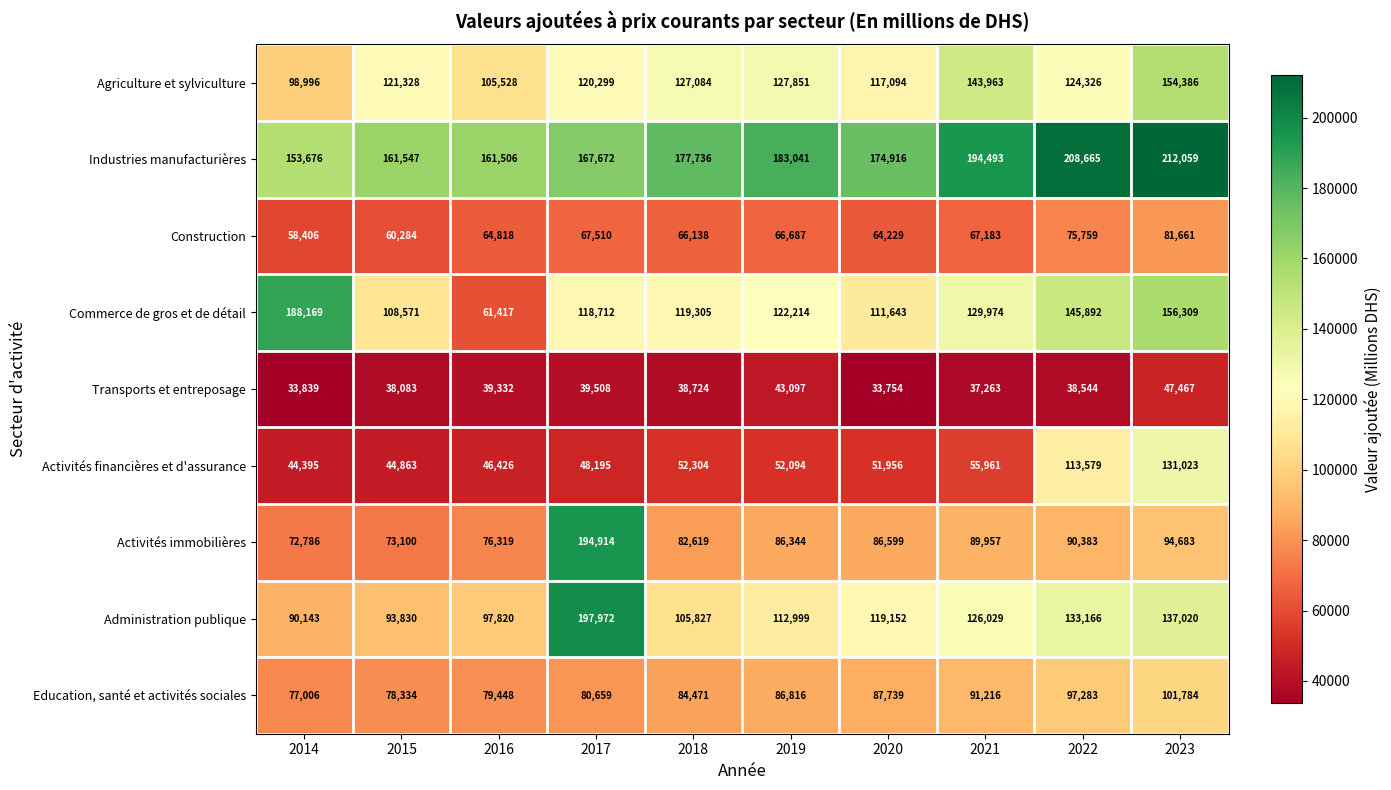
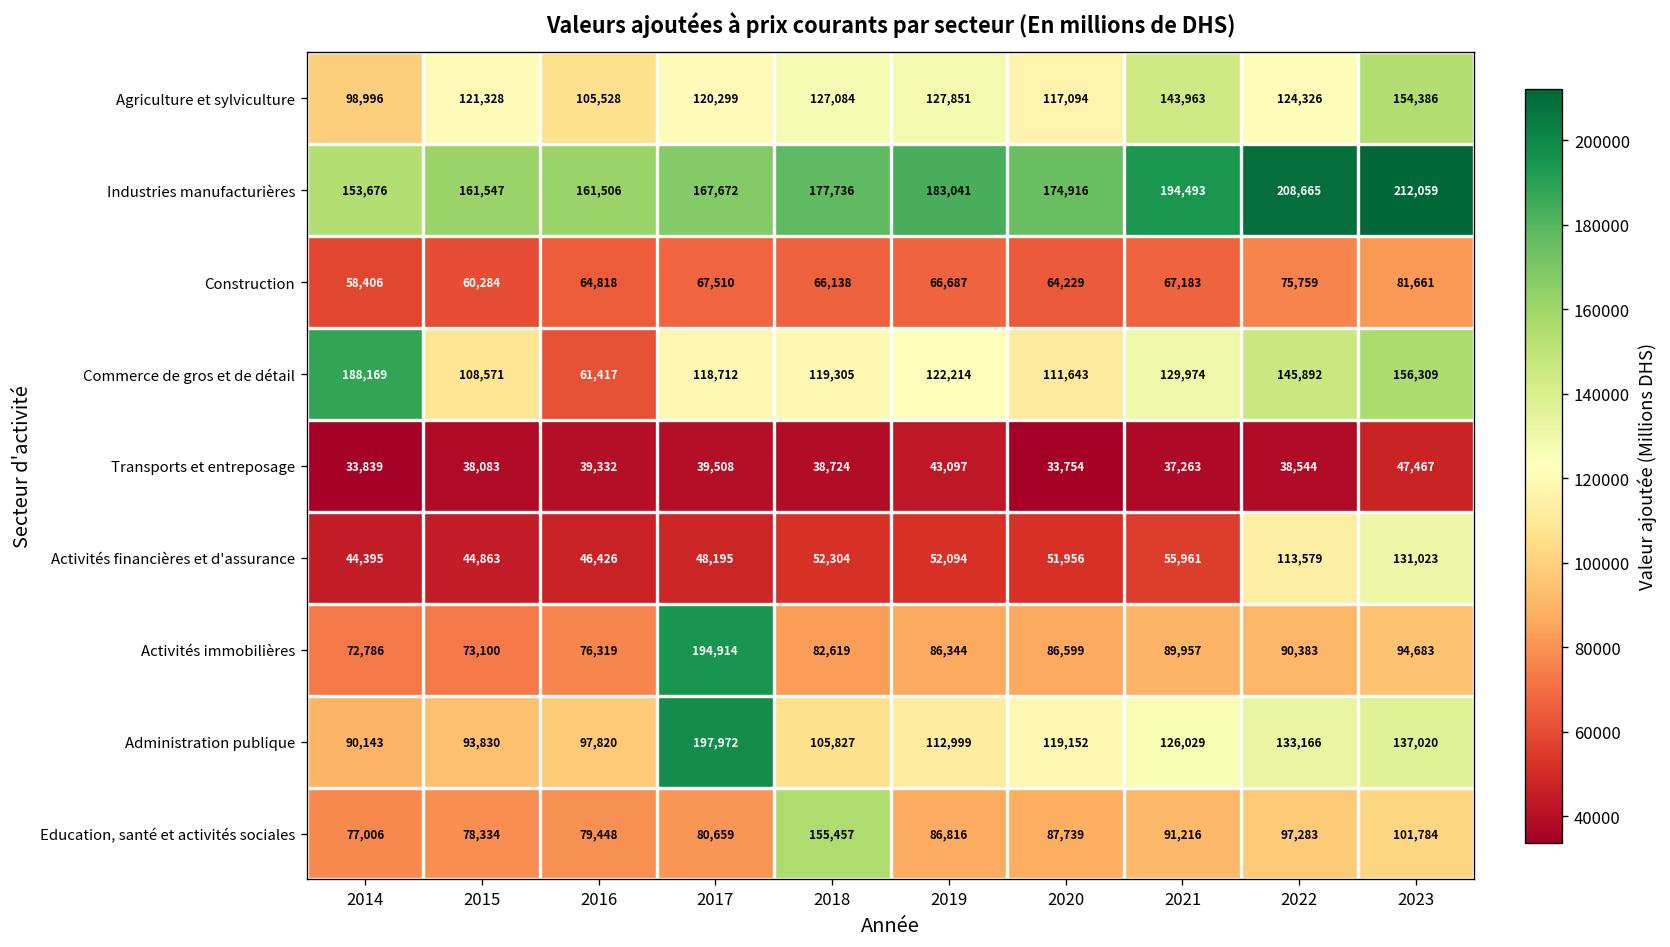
  {
    "Agriculture et sylviculture": {
      "2014": "98,996",
      "2015": "121,328",
      "2016": "105,528",
      "2017": "120,299",
      "2018": "127,084",
      "2019": "127,851",
      "2020": "117,094",
      "2021": "143,963",
      "2022": "124,326",
      "2023": "154,386"
    },
    "Industries manufacturières": {
      "2014": "153,676",
      "2015": "161,547",
      "2016": "161,506",
      "2017": "167,672",
      "2018": "177,736",
      "2019": "183,041",
      "2020": "174,916",
      "2021": "194,493",
      "2022": "208,665",
      "2023": "212,059"
    },
    "Construction": {
      "2014": "58,406",
      "2015": "60,284",
      "2016": "64,818",
      "2017": "67,510",
      "2018": "66,138",
      "2019": "66,687",
      "2020": "64,229",
      "2021": "67,183",
      "2022": "75,759",
      "2023": "81,661"
    },
    "Commerce de gros et de détail": {
      "2014": "188,169",
      "2015": "108,571",
      "2016": "61,417",
      "2017": "118,712",
      "2018": "119,305",
      "2019": "122,214",
      "2020": "111,643",
      "2021": "129,974",
      "2022": "145,892",
      "2023": "156,309"
    },
    "Transports et entreposage": {
      "2014": "33,839",
      "2015": "38,083",
      "2016": "39,332",
      "2017": "39,508",
      "2018": "38,724",
      "2019": "43,097",
      "2020": "33,754",
      "2021": "37,263",
      "2022": "38,544",
      "2023": "47,467"
    },
    "Activités financières et d'assurance": {
      "2014": "44,395",
      "2015": "44,863",
      "2016": "46,426",
      "2017": "48,195",
      "2018": "52,304",
      "2019": "52,094",
      "2020": "51,956",
      "2021": "55,961",
      "2022": "113,579",
      "2023": "131,023"
    },
    "Activités immobilières": {
      "2014": "72,786",
      "2015": "73,100",
      "2016": "76,319",
      "2017": "194,914",
      "2018": "82,619",
      "2019": "86,344",
      "2020": "86,599",
      "2021": "89,957",
      "2022": "90,383",
      "2023": "94,683"
    },
    "Administration publique": {
      "2014": "90,143",
      "2015": "93,830",
      "2016": "97,820",
      "2017": "197,972",
      "2018": "105,827",
      "2019": "112,999",
      "2020": "119,152",
      "2021": "126,029",
      "2022": "133,166",
      "2023": "137,020"
    },
    "Education, santé et activités sociales": {
      "2014": "77,006",
      "2015": "78,334",
      "2016": "79,448",
      "2017": "80,659",
-     "2018": "84,471",
+     "2018": "155,457",
      "2019": "86,816",
      "2020": "87,739",
      "2021": "91,216",
      "2022": "97,283",
      "2023": "101,784"
    }
  }
